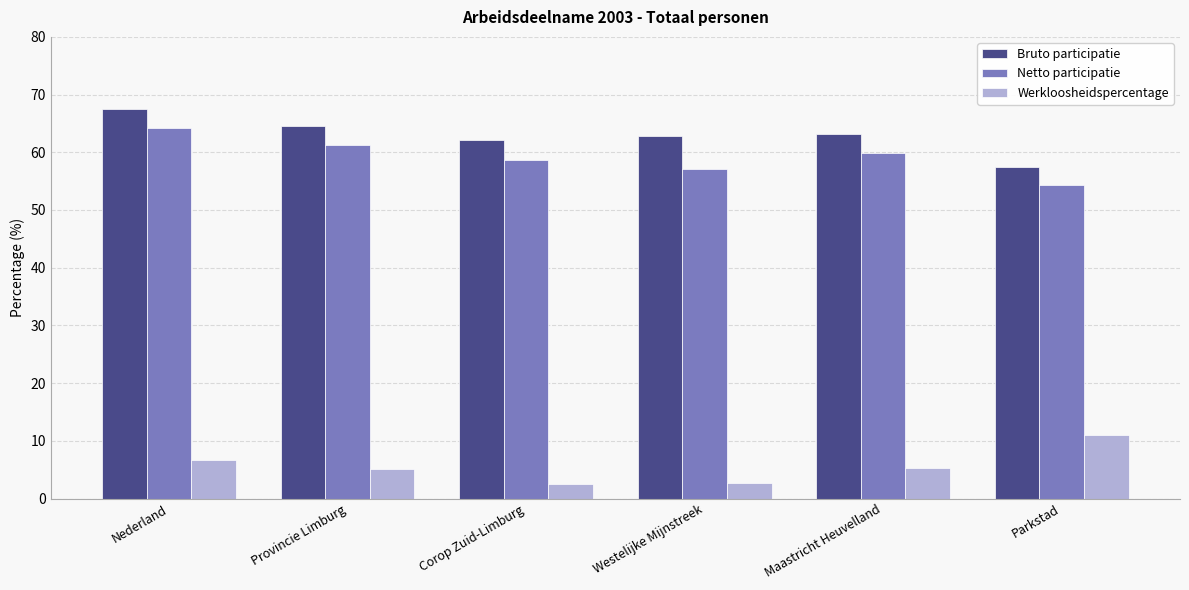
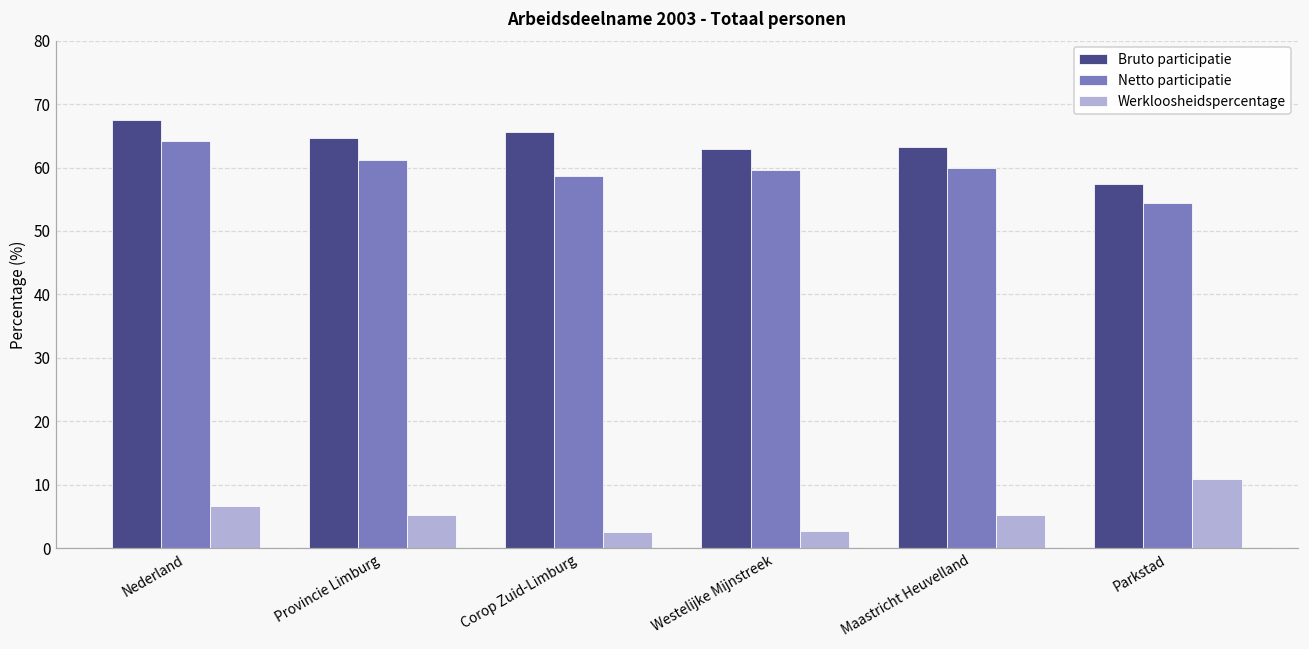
  {
    "Bruto participatie": {
      "Nederland": 68,
      "Provincie Limburg": 65,
-     "Corop Zuid-Limburg": 62,
+     "Corop Zuid-Limburg": 66,
      "Westelijke Mijnstreek": 63,
      "Maastricht Heuvelland": 63,
      "Parkstad": 57
    },
    "Netto participatie": {
      "Nederland": 64,
      "Provincie Limburg": 61,
      "Corop Zuid-Limburg": 59,
-     "Westelijke Mijnstreek": 57,
+     "Westelijke Mijnstreek": 60,
      "Maastricht Heuvelland": 60,
      "Parkstad": 54
    },
    "Werkloosheidspercentage": {
      "Nederland": 7,
      "Provincie Limburg": 5,
      "Corop Zuid-Limburg": 3,
      "Westelijke Mijnstreek": 3,
      "Maastricht Heuvelland": 5,
      "Parkstad": 11
    }
  }
